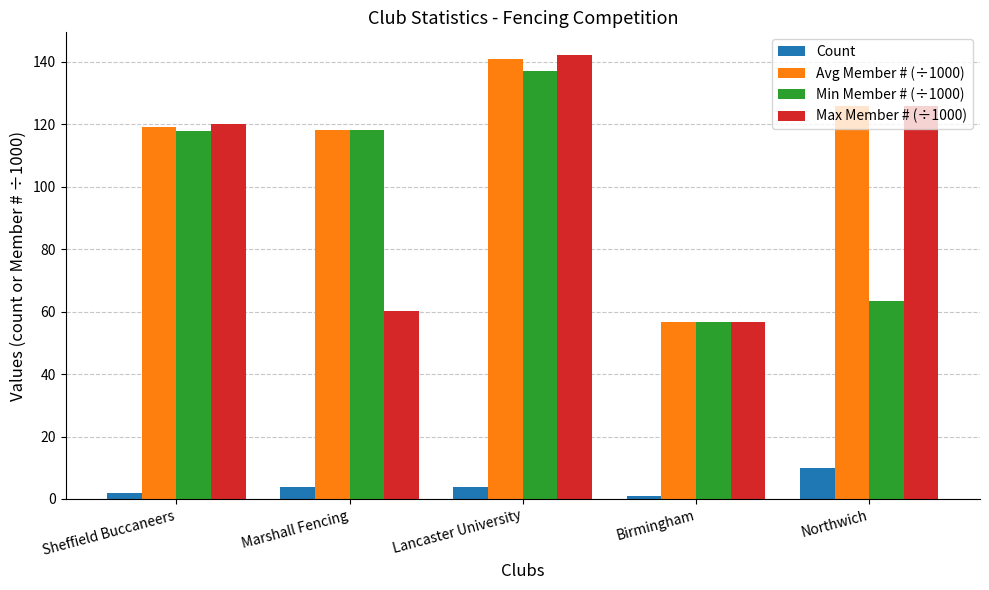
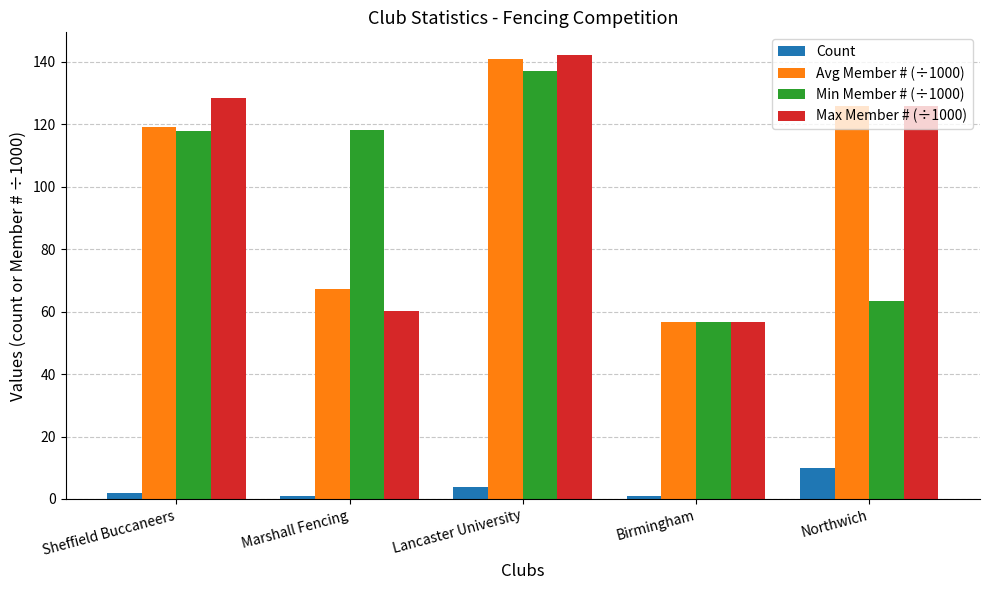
  {
    "Count": {
      "Sheffield Buccaneers": 2,
-     "Marshall Fencing": 4,
+     "Marshall Fencing": 1,
      "Lancaster University": 4,
      "Birmingham": 1,
      "Northwich": 10
    },
    "Avg Member # (÷1000)": {
      "Sheffield Buccaneers": 119,
-     "Marshall Fencing": 118,
+     "Marshall Fencing": 67,
      "Lancaster University": 141,
      "Birmingham": 57
    },
    "Min Member # (÷1000)": {
      "Sheffield Buccaneers": 118,
      "Marshall Fencing": 118,
      "Lancaster University": 137,
      "Birmingham": 57,
      "Northwich": 63
    },
    "Max Member # (÷1000)": {
-     "Sheffield Buccaneers": 120,
+     "Sheffield Buccaneers": 128,
      "Marshall Fencing": 60,
      "Lancaster University": 142,
      "Birmingham": 57
    }
  }
